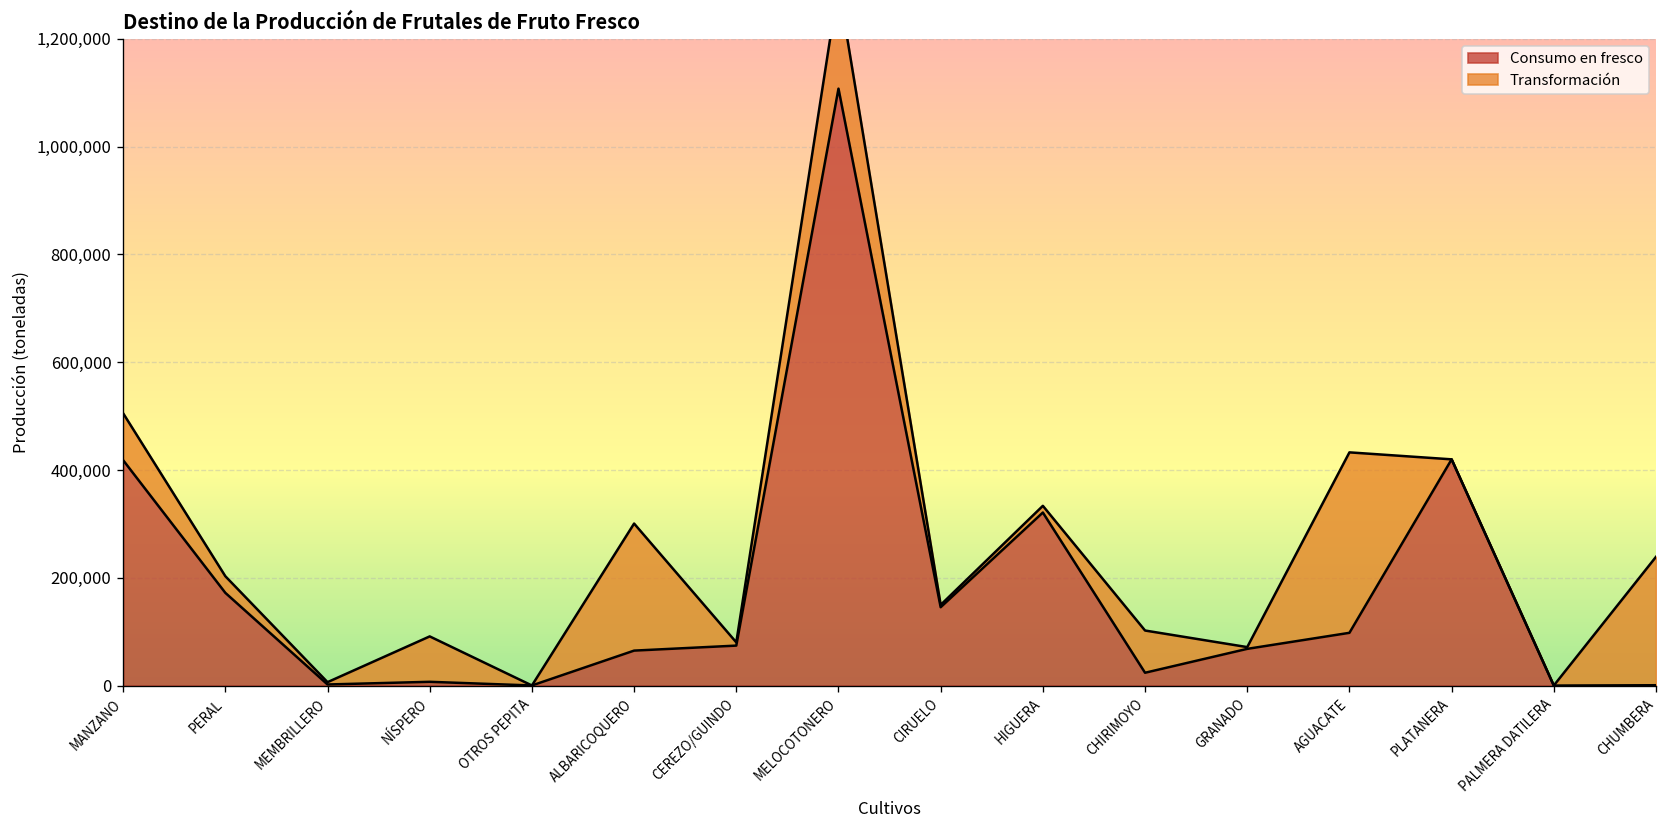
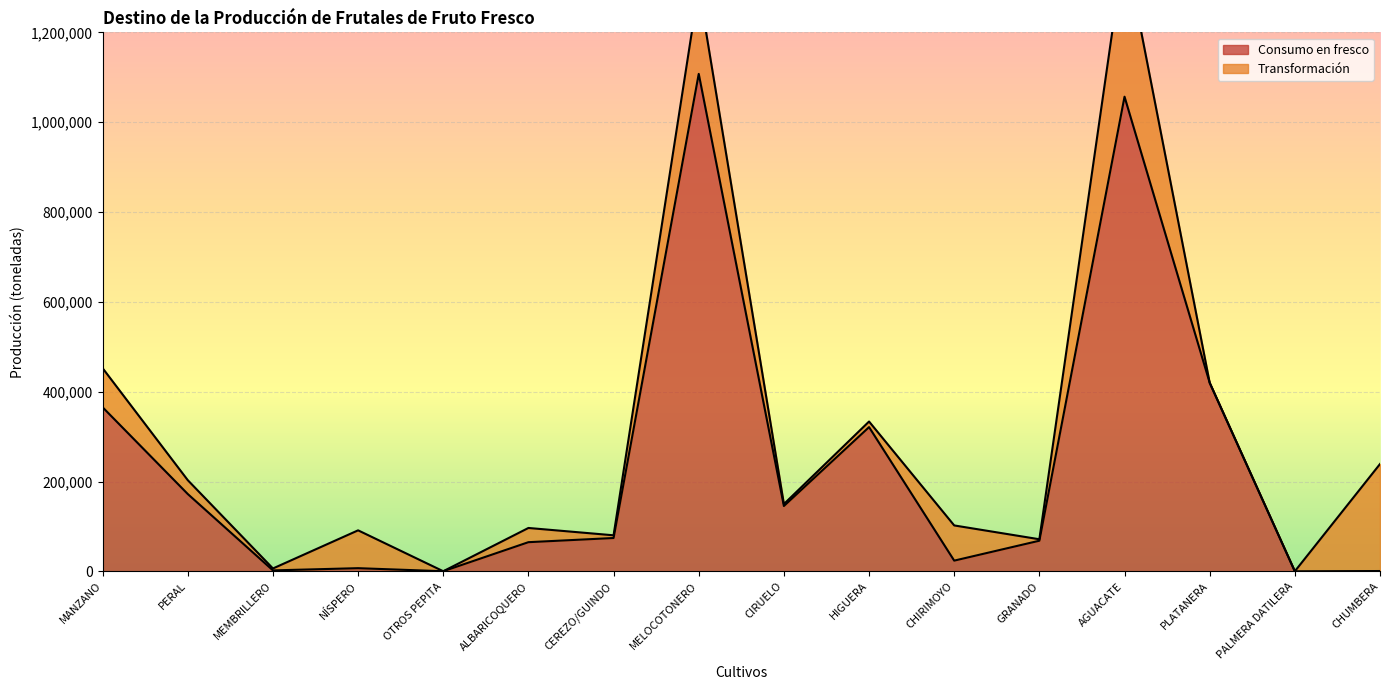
  {
    "Consumo en fresco": {
-     "MANZANO": "420,000",
+     "MANZANO": "370,000",
      "PERAL": "170,000",
      "NÍSPERO": "10,000",
      "ALBARICOQUERO": "60,000",
      "CEREZO/GUINDO": "70,000",
      "MELOCOTONERO": "1,110,000",
      "HIGUERA": "320,000",
      "CHIRIMOYO": "20,000",
-     "AGUACATE": "100,000",
+     "AGUACATE": "1,060,000",
      "CHUMBERA": "0"
    },
    "Transformación": {
      "MANZANO": "90,000",
      "PERAL": "30,000",
      "NÍSPERO": "80,000",
-     "ALBARICOQUERO": "240,000",
+     "ALBARICOQUERO": "30,000",
      "CEREZO/GUINDO": "10,000",
      "HIGUERA": "10,000",
      "CHIRIMOYO": "80,000",
      "CHUMBERA": "240,000"
    }
  }
